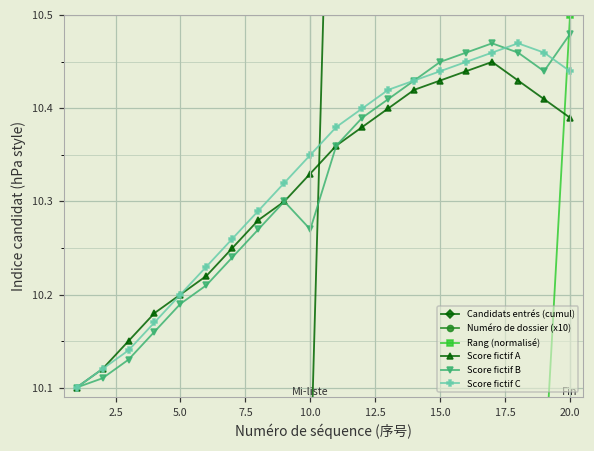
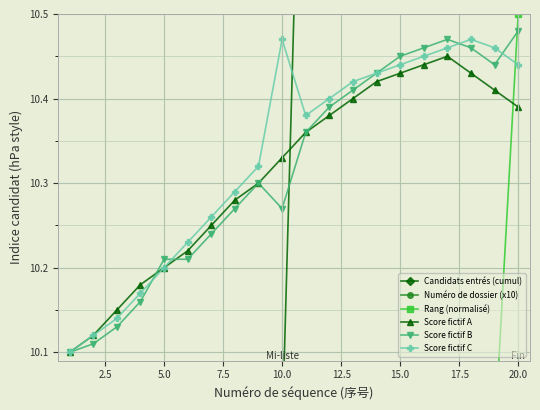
  {
    "Rang (normalisé)": {
      "20.0": 10.50
    },
    "Score fictif B": {
-     "5.0": 10.19,
+     "5.0": 10.21,
      "10.0": 10.27,
      "15.0": 10.45,
      "20.0": 10.48
    },
    "Score fictif C": {
-     "10.0": 10.35,
+     "10.0": 10.47,
      "15.0": 10.44,
      "20.0": 10.44
    }
  }
